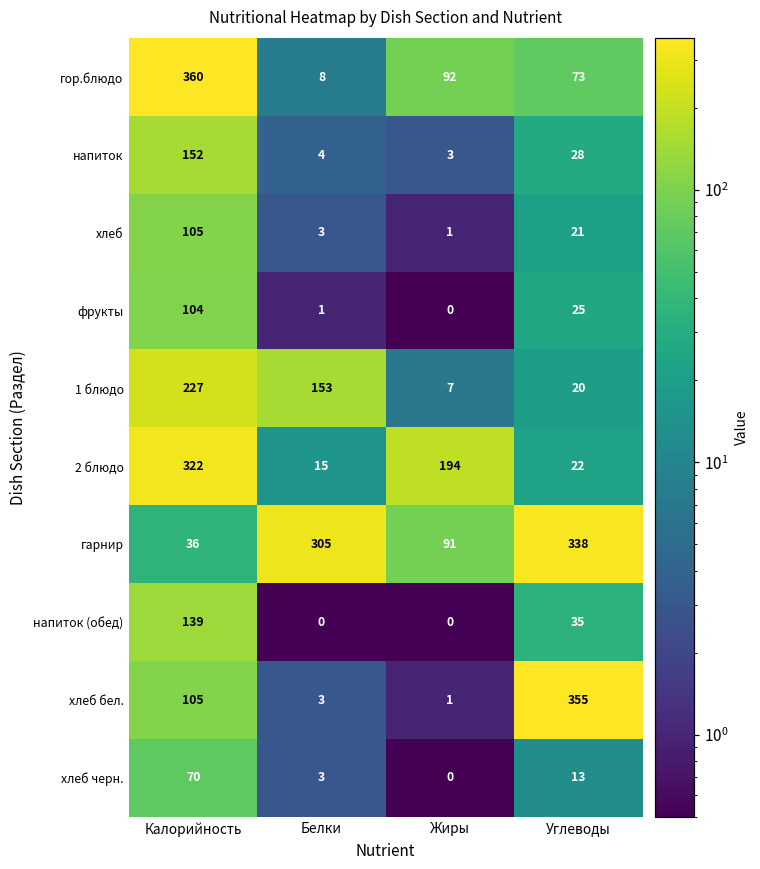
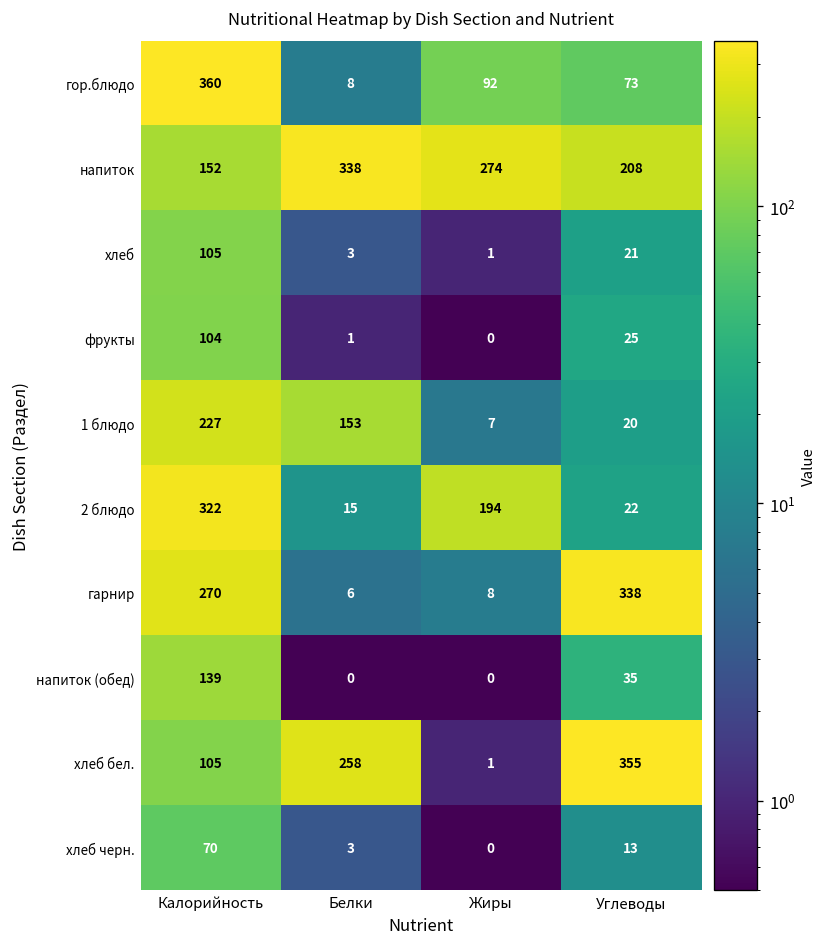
  {
    "гор.блюдо": {
      "Калорийность": 360,
      "Белки": 8,
      "Жиры": 92,
      "Углеводы": 73
    },
    "напиток": {
      "Калорийность": 152,
-     "Белки": 4,
-     "Жиры": 3,
-     "Углеводы": 28
+     "Белки": 338,
+     "Жиры": 274,
+     "Углеводы": 208
    },
    "хлеб": {
      "Калорийность": 105,
      "Белки": 3,
      "Жиры": 1,
      "Углеводы": 21
    },
    "фрукты": {
      "Калорийность": 104,
      "Белки": 1,
      "Жиры": 0,
      "Углеводы": 25
    },
    "1 блюдо": {
      "Калорийность": 227,
      "Белки": 153,
      "Жиры": 7,
      "Углеводы": 20
    },
    "2 блюдо": {
      "Калорийность": 322,
      "Белки": 15,
      "Жиры": 194,
      "Углеводы": 22
    },
    "гарнир": {
-     "Калорийность": 36,
-     "Белки": 305,
-     "Жиры": 91,
+     "Калорийность": 270,
+     "Белки": 6,
+     "Жиры": 8,
      "Углеводы": 338
    },
    "напиток (обед)": {
      "Калорийность": 139,
      "Белки": 0,
      "Жиры": 0,
      "Углеводы": 35
    },
    "хлеб бел.": {
      "Калорийность": 105,
-     "Белки": 3,
+     "Белки": 258,
      "Жиры": 1,
      "Углеводы": 355
    },
    "хлеб черн.": {
      "Калорийность": 70,
      "Белки": 3,
      "Жиры": 0,
      "Углеводы": 13
    }
  }
